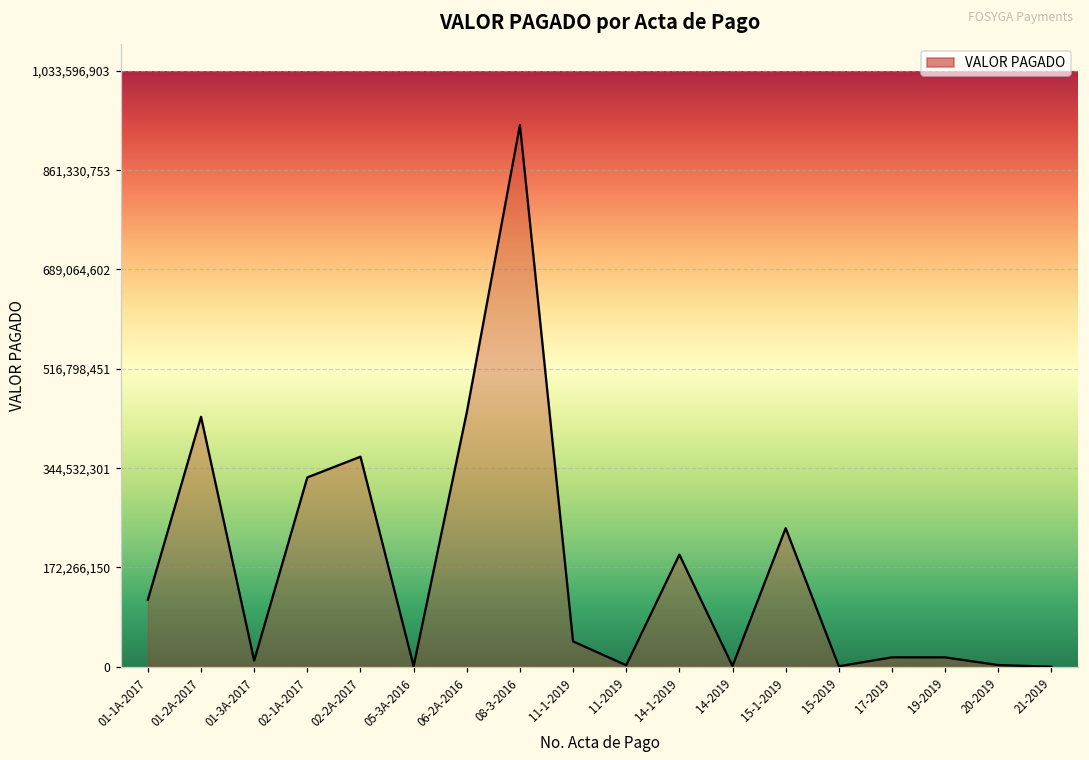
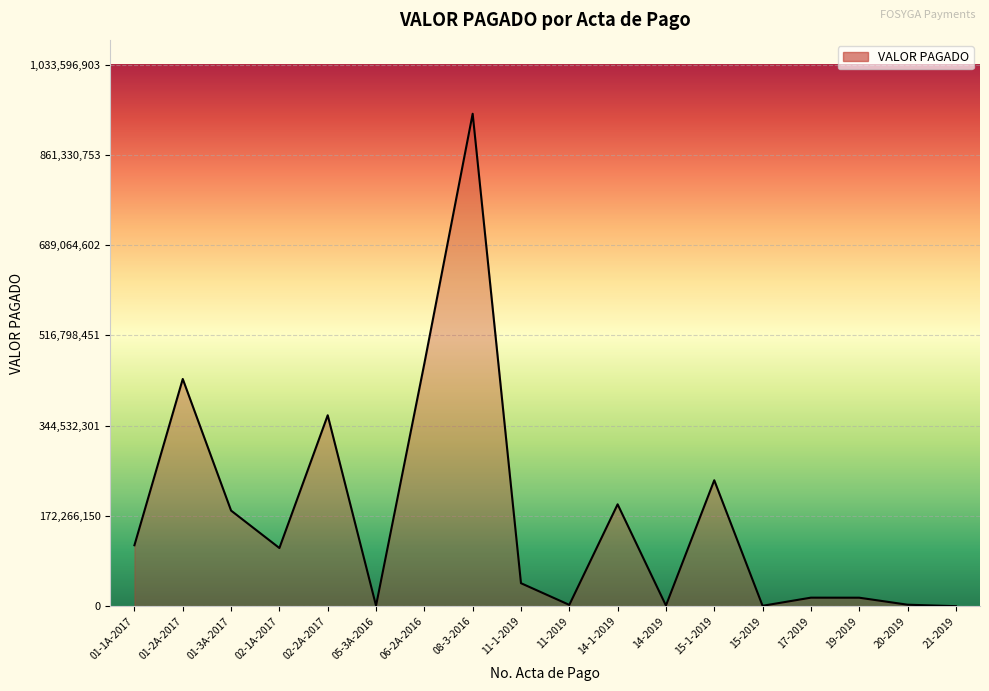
  {
    "01-1A-2017": "120,000,000",
    "01-2A-2017": "430,000,000",
-   "01-3A-2017": "10,000,000",
-   "02-1A-2017": "330,000,000",
+   "01-3A-2017": "180,000,000",
+   "02-1A-2017": "110,000,000",
    "02-2A-2017": "360,000,000",
    "05-3A-2016": "0",
-   "06-2A-2016": "440,000,000",
+   "06-2A-2016": "460,000,000",
    "08-3-2016": "940,000,000",
    "11-1-2019": "40,000,000",
    "11-2019": "0",
    "14-1-2019": "190,000,000",
    "14-2019": "0",
    "15-1-2019": "240,000,000",
    "15-2019": "0",
    "17-2019": "20,000,000",
    "19-2019": "20,000,000",
    "20-2019": "0",
    "21-2019": "0"
  }
